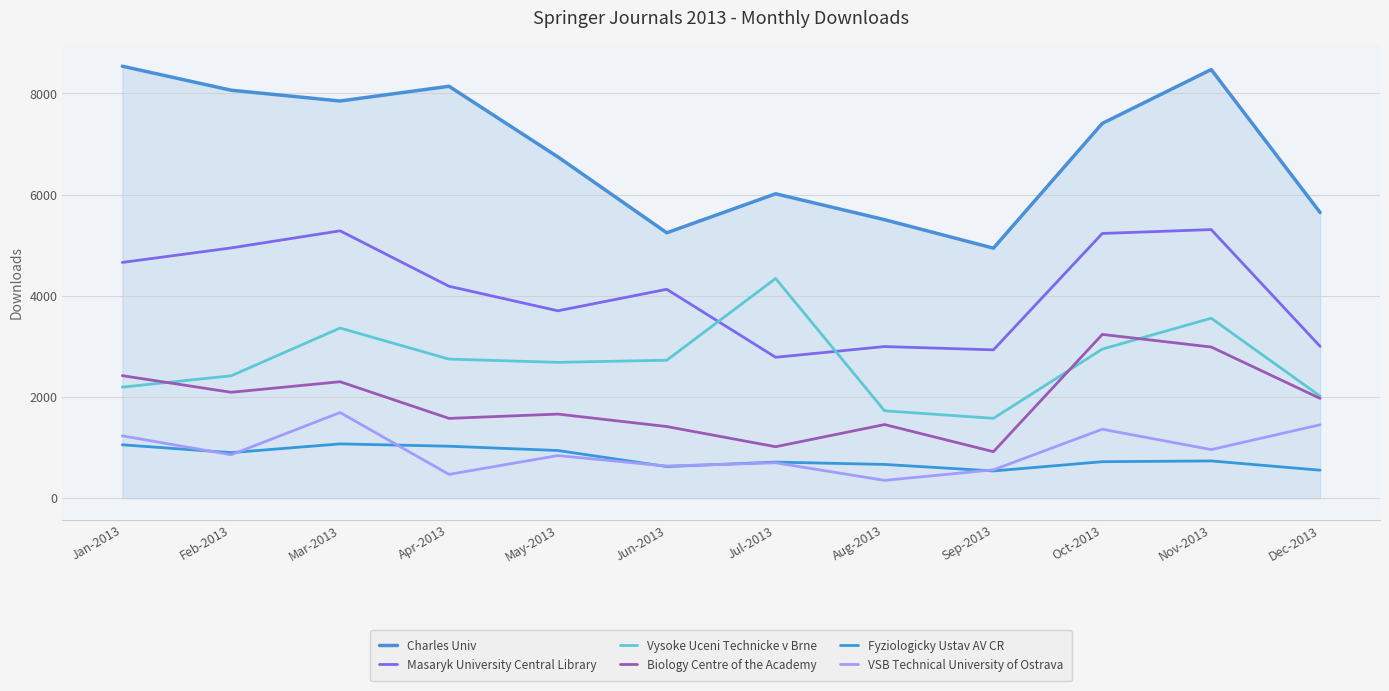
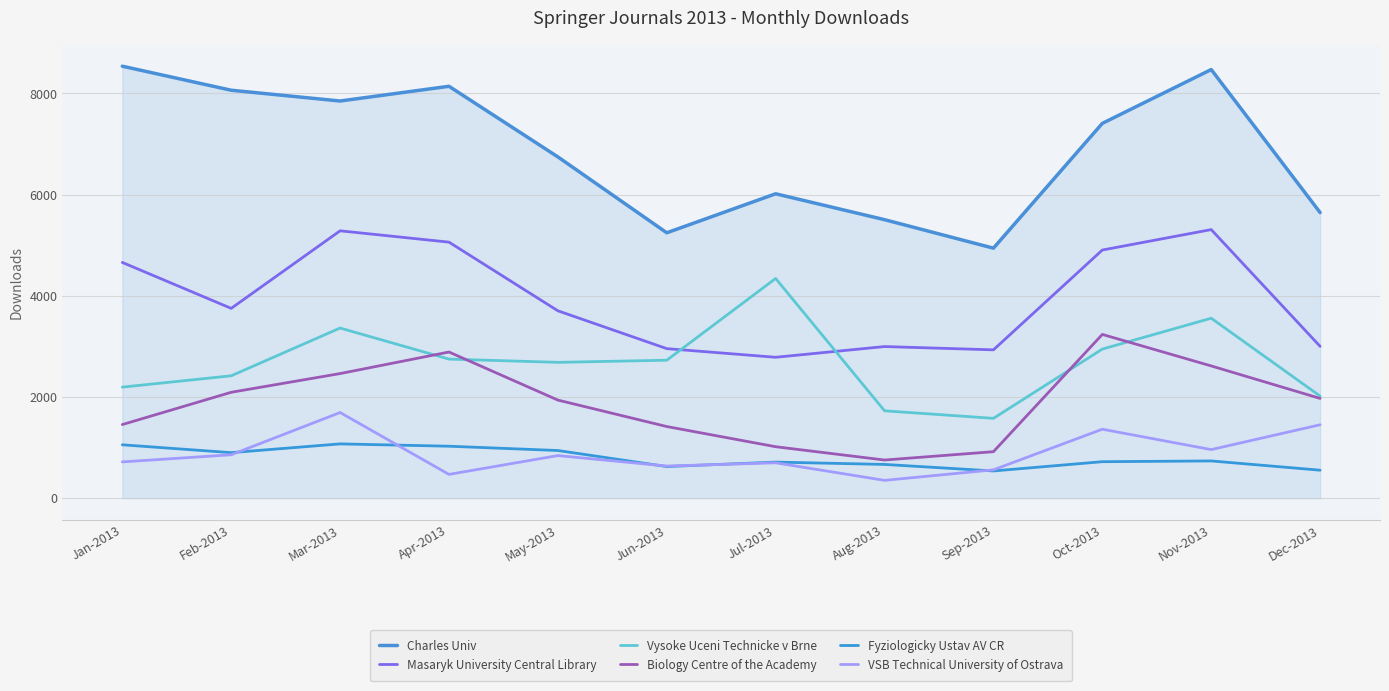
  {
    "Masaryk University Central Library": {
      "Jan-2013": 4700,
-     "Feb-2013": 4900,
+     "Feb-2013": 3800,
      "Mar-2013": 5300,
-     "Apr-2013": 4200,
+     "Apr-2013": 5100,
      "May-2013": 3700,
-     "Jun-2013": 4100,
+     "Jun-2013": 3000,
      "Jul-2013": 2800,
      "Aug-2013": 3000,
      "Sep-2013": 2900,
-     "Oct-2013": 5200,
+     "Oct-2013": 4900,
      "Nov-2013": 5300,
      "Dec-2013": 3000
    },
    "Biology Centre of the Academy": {
-     "Jan-2013": 2400,
+     "Jan-2013": 1500,
      "Feb-2013": 2100,
-     "Mar-2013": 2300,
-     "Apr-2013": 1600,
-     "May-2013": 1700,
+     "Mar-2013": 2500,
+     "Apr-2013": 2900,
+     "May-2013": 1900,
      "Jun-2013": 1400,
      "Jul-2013": 1000,
-     "Aug-2013": 1500,
+     "Aug-2013": 800,
      "Sep-2013": 900,
      "Oct-2013": 3200,
-     "Nov-2013": 3000
+     "Nov-2013": 2600
    },
    "VSB Technical University of Ostrava": {
-     "Jan-2013": 1200,
+     "Jan-2013": 700,
      "Mar-2013": 1700,
      "Apr-2013": 500,
      "May-2013": 800,
      "Aug-2013": 400,
      "Oct-2013": 1400,
      "Nov-2013": 1000,
      "Dec-2013": 1500
    }
  }
